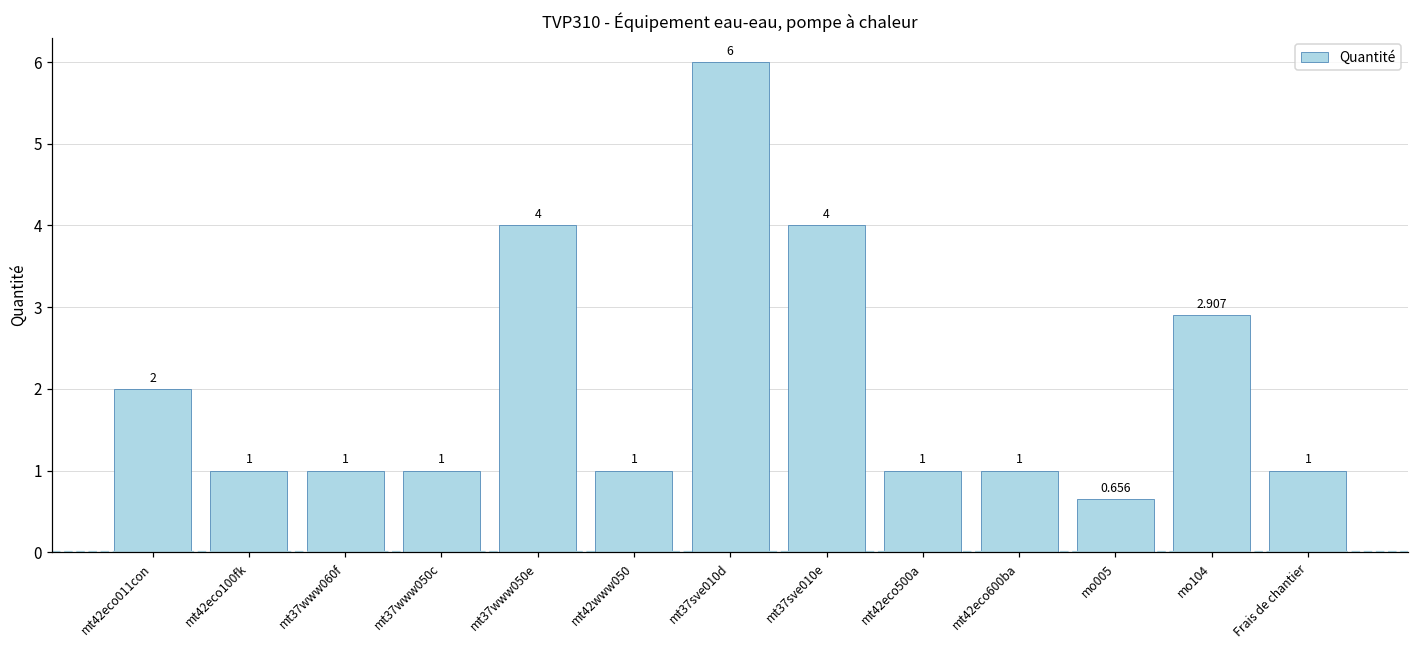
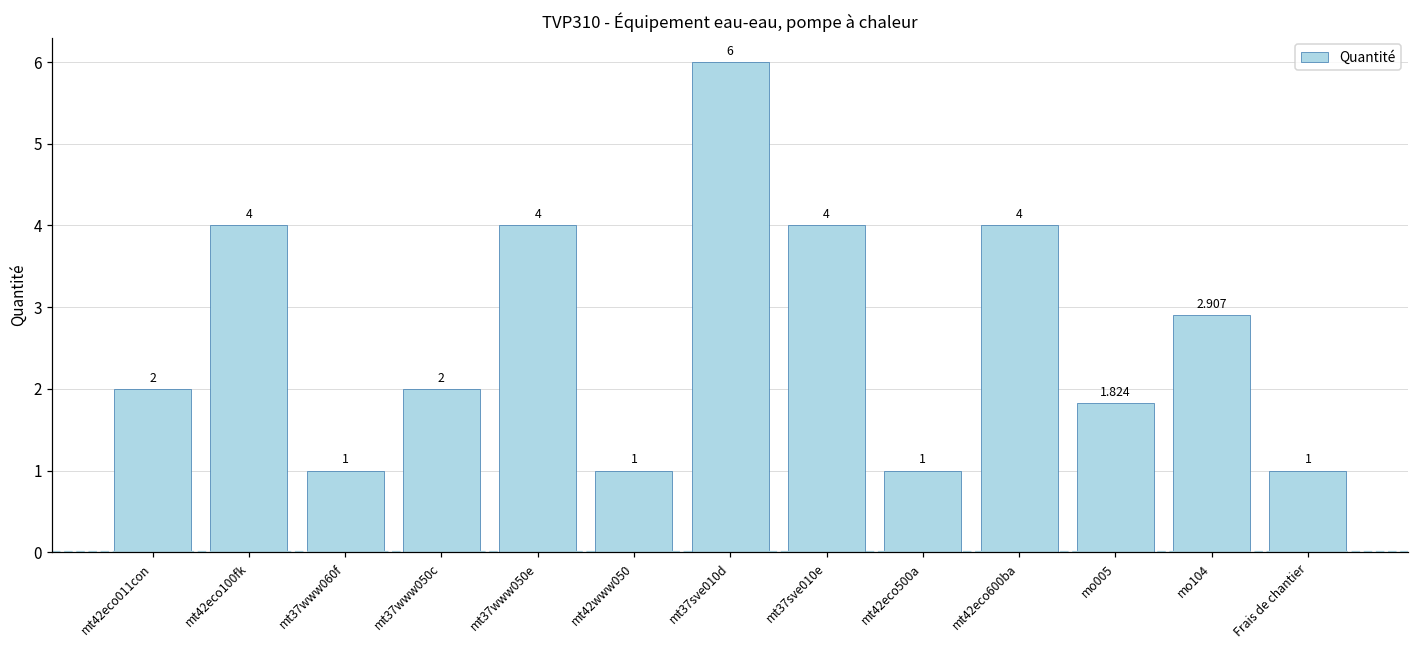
  {
    "mt42eco011con": 2,
-   "mt42eco100fk": 1,
+   "mt42eco100fk": 4,
    "mt37www060f": 1,
-   "mt37www050c": 1,
+   "mt37www050c": 2,
    "mt37www050e": 4,
    "mt42www050": 1,
    "mt37sve010d": 6,
    "mt37sve010e": 4,
    "mt42eco500a": 1,
-   "mt42eco600ba": 1,
-   "mo005": 0.656,
+   "mt42eco600ba": 4,
+   "mo005": 1.824,
    "mo104": 2.907,
    "Frais de chantier": 1
  }
